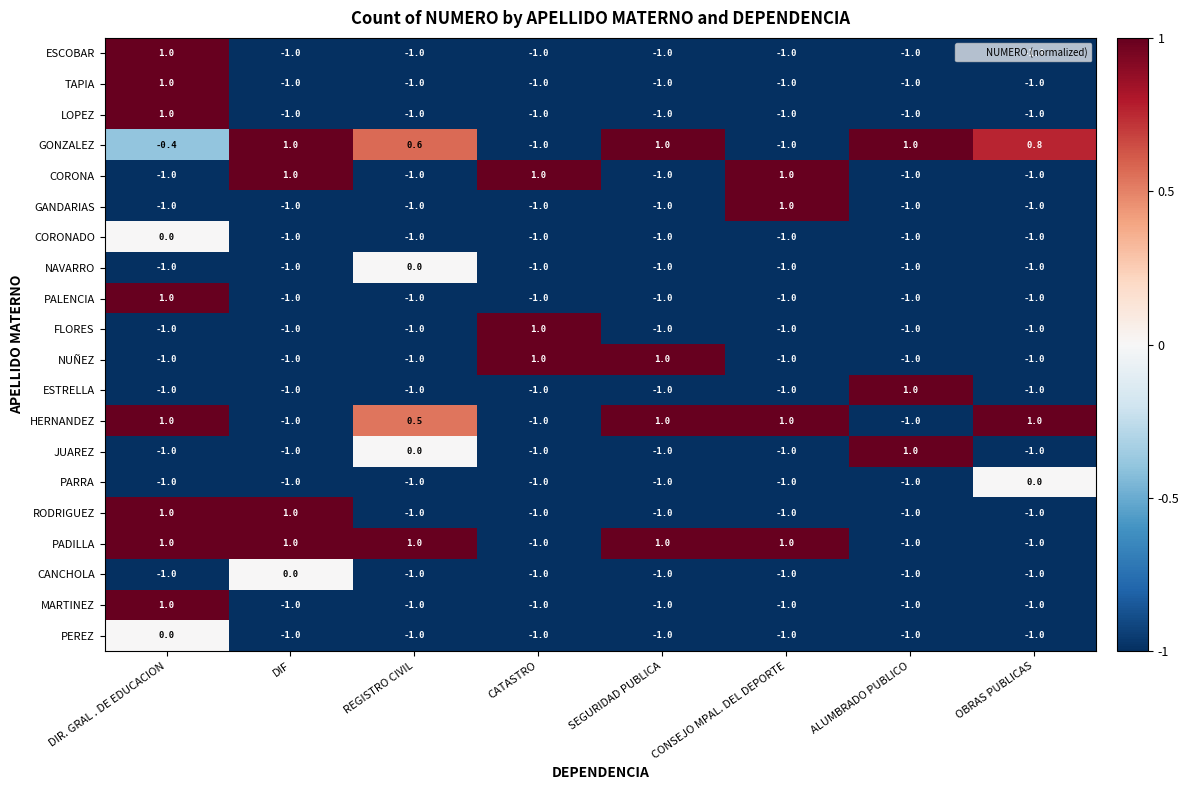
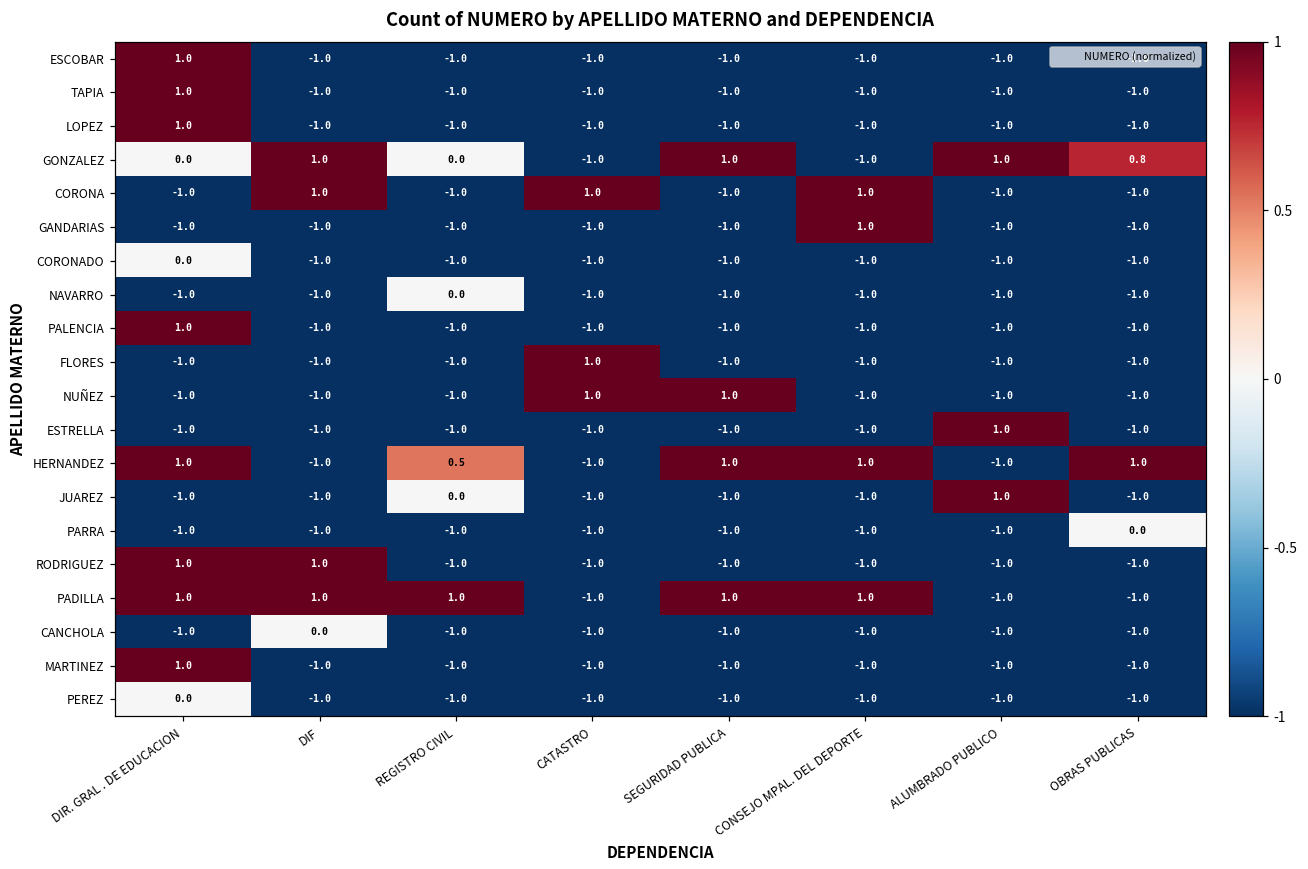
  {
    "ESCOBAR": {
      "DIR. GRAL . DE EDUCACION": 1.0,
      "DIF": -1.0,
      "REGISTRO CIVIL": -1.0,
      "CATASTRO": -1.0,
      "SEGURIDAD PUBLICA": -1.0,
      "CONSEJO MPAL. DEL DEPORTE": -1.0,
      "ALUMBRADO PUBLICO": -1.0
    },
    "TAPIA": {
      "DIR. GRAL . DE EDUCACION": 1.0,
      "DIF": -1.0,
      "REGISTRO CIVIL": -1.0,
      "CATASTRO": -1.0,
      "SEGURIDAD PUBLICA": -1.0,
      "CONSEJO MPAL. DEL DEPORTE": -1.0,
      "ALUMBRADO PUBLICO": -1.0,
      "OBRAS PUBLICAS": -1.0
    },
    "LOPEZ": {
      "DIR. GRAL . DE EDUCACION": 1.0,
      "DIF": -1.0,
      "REGISTRO CIVIL": -1.0,
      "CATASTRO": -1.0,
      "SEGURIDAD PUBLICA": -1.0,
      "CONSEJO MPAL. DEL DEPORTE": -1.0,
      "ALUMBRADO PUBLICO": -1.0,
      "OBRAS PUBLICAS": -1.0
    },
    "GONZALEZ": {
-     "DIR. GRAL . DE EDUCACION": -0.4,
+     "DIR. GRAL . DE EDUCACION": 0.0,
      "DIF": 1.0,
-     "REGISTRO CIVIL": 0.6,
+     "REGISTRO CIVIL": 0.0,
      "CATASTRO": -1.0,
      "SEGURIDAD PUBLICA": 1.0,
      "CONSEJO MPAL. DEL DEPORTE": -1.0,
      "ALUMBRADO PUBLICO": 1.0,
      "OBRAS PUBLICAS": 0.8
    },
    "CORONA": {
      "DIR. GRAL . DE EDUCACION": -1.0,
      "DIF": 1.0,
      "REGISTRO CIVIL": -1.0,
      "CATASTRO": 1.0,
      "SEGURIDAD PUBLICA": -1.0,
      "CONSEJO MPAL. DEL DEPORTE": 1.0,
      "ALUMBRADO PUBLICO": -1.0,
      "OBRAS PUBLICAS": -1.0
    },
    "GANDARIAS": {
      "DIR. GRAL . DE EDUCACION": -1.0,
      "DIF": -1.0,
      "REGISTRO CIVIL": -1.0,
      "CATASTRO": -1.0,
      "SEGURIDAD PUBLICA": -1.0,
      "CONSEJO MPAL. DEL DEPORTE": 1.0,
      "ALUMBRADO PUBLICO": -1.0,
      "OBRAS PUBLICAS": -1.0
    },
    "CORONADO": {
      "DIR. GRAL . DE EDUCACION": 0.0,
      "DIF": -1.0,
      "REGISTRO CIVIL": -1.0,
      "CATASTRO": -1.0,
      "SEGURIDAD PUBLICA": -1.0,
      "CONSEJO MPAL. DEL DEPORTE": -1.0,
      "ALUMBRADO PUBLICO": -1.0,
      "OBRAS PUBLICAS": -1.0
    },
    "NAVARRO": {
      "DIR. GRAL . DE EDUCACION": -1.0,
      "DIF": -1.0,
      "REGISTRO CIVIL": 0.0,
      "CATASTRO": -1.0,
      "SEGURIDAD PUBLICA": -1.0,
      "CONSEJO MPAL. DEL DEPORTE": -1.0,
      "ALUMBRADO PUBLICO": -1.0,
      "OBRAS PUBLICAS": -1.0
    },
    "PALENCIA": {
      "DIR. GRAL . DE EDUCACION": 1.0,
      "DIF": -1.0,
      "REGISTRO CIVIL": -1.0,
      "CATASTRO": -1.0,
      "SEGURIDAD PUBLICA": -1.0,
      "CONSEJO MPAL. DEL DEPORTE": -1.0,
      "ALUMBRADO PUBLICO": -1.0,
      "OBRAS PUBLICAS": -1.0
    },
    "FLORES": {
      "DIR. GRAL . DE EDUCACION": -1.0,
      "DIF": -1.0,
      "REGISTRO CIVIL": -1.0,
      "CATASTRO": 1.0,
      "SEGURIDAD PUBLICA": -1.0,
      "CONSEJO MPAL. DEL DEPORTE": -1.0,
      "ALUMBRADO PUBLICO": -1.0,
      "OBRAS PUBLICAS": -1.0
    },
    "NUÑEZ": {
      "DIR. GRAL . DE EDUCACION": -1.0,
      "DIF": -1.0,
      "REGISTRO CIVIL": -1.0,
      "CATASTRO": 1.0,
      "SEGURIDAD PUBLICA": 1.0,
      "CONSEJO MPAL. DEL DEPORTE": -1.0,
      "ALUMBRADO PUBLICO": -1.0,
      "OBRAS PUBLICAS": -1.0
    },
    "ESTRELLA": {
      "DIR. GRAL . DE EDUCACION": -1.0,
      "DIF": -1.0,
      "REGISTRO CIVIL": -1.0,
      "CATASTRO": -1.0,
      "SEGURIDAD PUBLICA": -1.0,
      "CONSEJO MPAL. DEL DEPORTE": -1.0,
      "ALUMBRADO PUBLICO": 1.0,
      "OBRAS PUBLICAS": -1.0
    },
    "HERNANDEZ": {
      "DIR. GRAL . DE EDUCACION": 1.0,
      "DIF": -1.0,
      "REGISTRO CIVIL": 0.5,
      "CATASTRO": -1.0,
      "SEGURIDAD PUBLICA": 1.0,
      "CONSEJO MPAL. DEL DEPORTE": 1.0,
      "ALUMBRADO PUBLICO": -1.0,
      "OBRAS PUBLICAS": 1.0
    },
    "JUAREZ": {
      "DIR. GRAL . DE EDUCACION": -1.0,
      "DIF": -1.0,
      "REGISTRO CIVIL": 0.0,
      "CATASTRO": -1.0,
      "SEGURIDAD PUBLICA": -1.0,
      "CONSEJO MPAL. DEL DEPORTE": -1.0,
      "ALUMBRADO PUBLICO": 1.0,
      "OBRAS PUBLICAS": -1.0
    },
    "PARRA": {
      "DIR. GRAL . DE EDUCACION": -1.0,
      "DIF": -1.0,
      "REGISTRO CIVIL": -1.0,
      "CATASTRO": -1.0,
      "SEGURIDAD PUBLICA": -1.0,
      "CONSEJO MPAL. DEL DEPORTE": -1.0,
      "ALUMBRADO PUBLICO": -1.0,
      "OBRAS PUBLICAS": 0.0
    },
    "RODRIGUEZ": {
      "DIR. GRAL . DE EDUCACION": 1.0,
      "DIF": 1.0,
      "REGISTRO CIVIL": -1.0,
      "CATASTRO": -1.0,
      "SEGURIDAD PUBLICA": -1.0,
      "CONSEJO MPAL. DEL DEPORTE": -1.0,
      "ALUMBRADO PUBLICO": -1.0,
      "OBRAS PUBLICAS": -1.0
    },
    "PADILLA": {
      "DIR. GRAL . DE EDUCACION": 1.0,
      "DIF": 1.0,
      "REGISTRO CIVIL": 1.0,
      "CATASTRO": -1.0,
      "SEGURIDAD PUBLICA": 1.0,
      "CONSEJO MPAL. DEL DEPORTE": 1.0,
      "ALUMBRADO PUBLICO": -1.0,
      "OBRAS PUBLICAS": -1.0
    },
    "CANCHOLA": {
      "DIR. GRAL . DE EDUCACION": -1.0,
      "DIF": 0.0,
      "REGISTRO CIVIL": -1.0,
      "CATASTRO": -1.0,
      "SEGURIDAD PUBLICA": -1.0,
      "CONSEJO MPAL. DEL DEPORTE": -1.0,
      "ALUMBRADO PUBLICO": -1.0,
      "OBRAS PUBLICAS": -1.0
    },
    "MARTINEZ": {
      "DIR. GRAL . DE EDUCACION": 1.0,
      "DIF": -1.0,
      "REGISTRO CIVIL": -1.0,
      "CATASTRO": -1.0,
      "SEGURIDAD PUBLICA": -1.0,
      "CONSEJO MPAL. DEL DEPORTE": -1.0,
      "ALUMBRADO PUBLICO": -1.0,
      "OBRAS PUBLICAS": -1.0
    },
    "PEREZ": {
      "DIR. GRAL . DE EDUCACION": 0.0,
      "DIF": -1.0,
      "REGISTRO CIVIL": -1.0,
      "CATASTRO": -1.0,
      "SEGURIDAD PUBLICA": -1.0,
      "CONSEJO MPAL. DEL DEPORTE": -1.0,
      "ALUMBRADO PUBLICO": -1.0,
      "OBRAS PUBLICAS": -1.0
    }
  }
